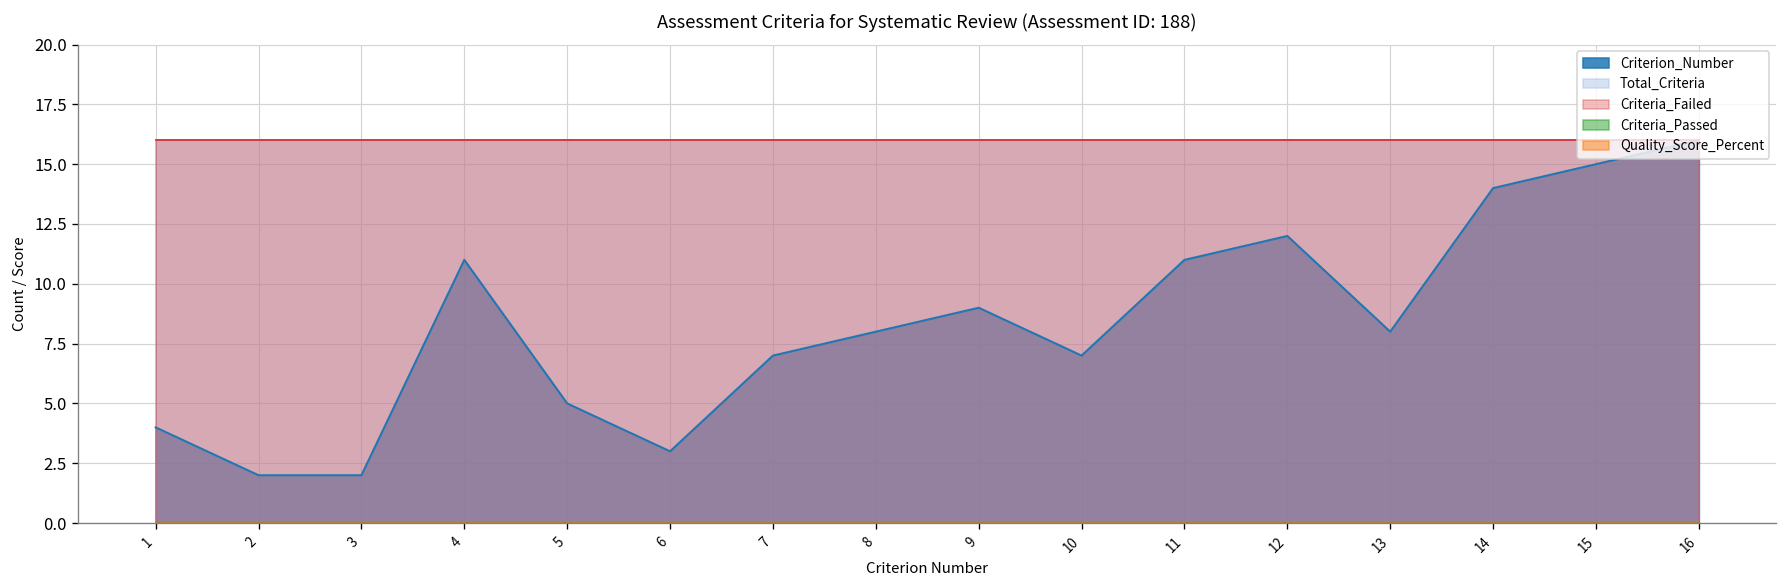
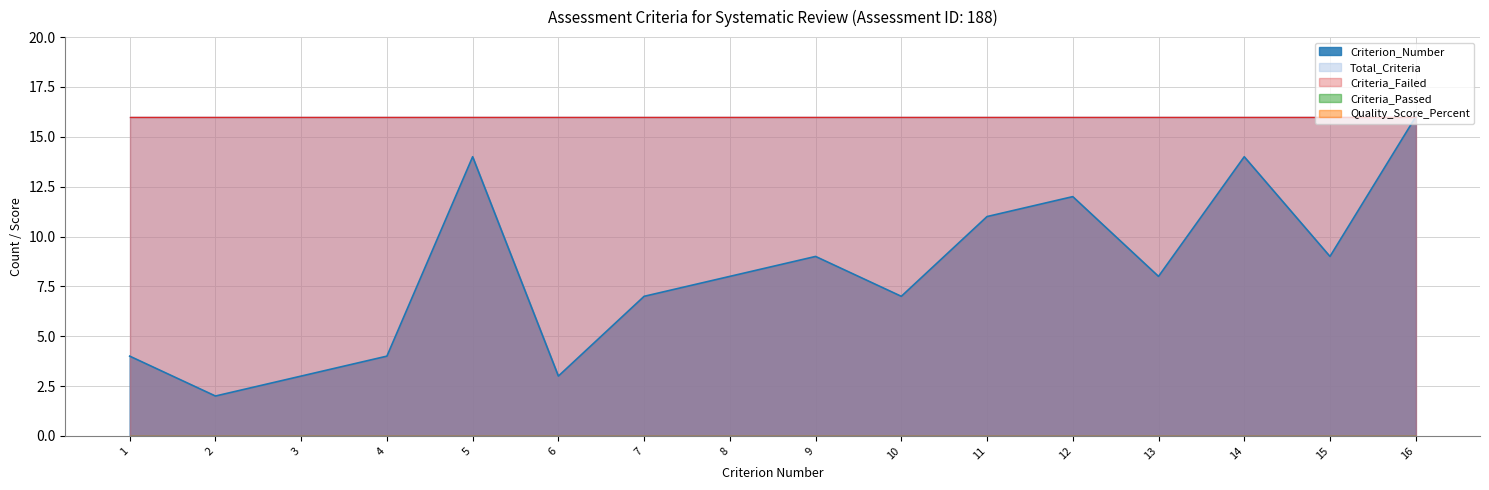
  {
    "Criterion_Number": {
      "1": 4,
      "2": 2,
-     "3": 2,
-     "4": 11,
-     "5": 5,
+     "3": 3,
+     "4": 4,
+     "5": 14,
      "6": 3,
      "7": 7,
      "8": 8,
      "9": 9,
      "10": 7,
      "11": 11,
      "12": 12,
      "13": 8,
      "14": 14,
-     "15": 15
+     "15": 9
    },
    "Criteria_Failed": {
      "1": 16,
      "2": 16,
      "3": 16,
      "4": 16,
      "5": 16,
      "6": 16,
      "7": 16,
      "8": 16,
      "9": 16,
      "10": 16,
      "11": 16,
      "12": 16,
      "13": 16,
      "14": 16
    },
    "Quality_Score_Percent": {
      "1": 0,
      "2": 0,
      "3": 0,
      "4": 0,
      "5": 0,
      "6": 0,
      "7": 0,
      "8": 0,
      "9": 0,
      "10": 0,
      "11": 0,
      "12": 0,
      "13": 0,
      "14": 0,
      "15": 0,
      "16": 0
    }
  }
